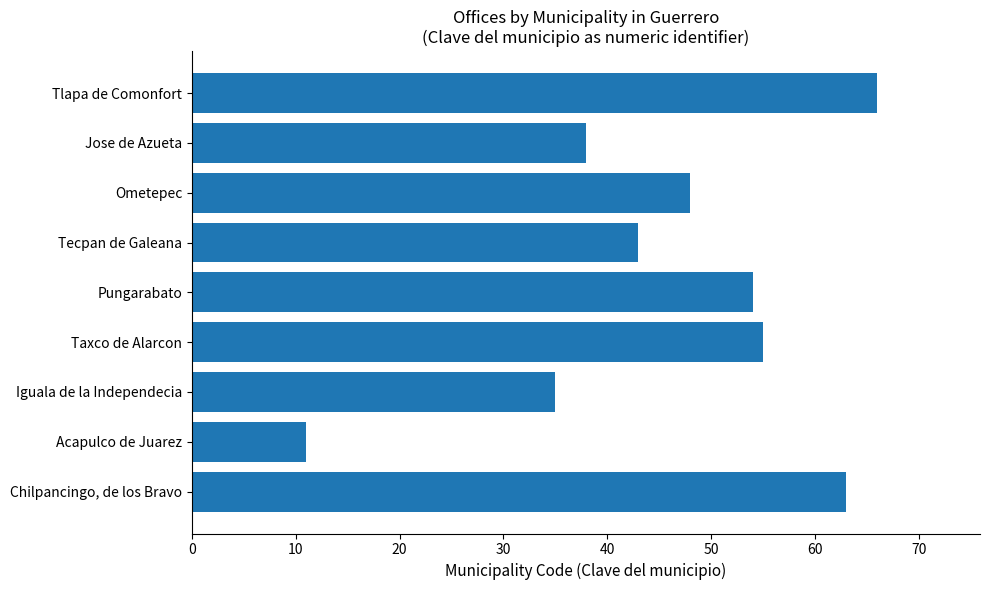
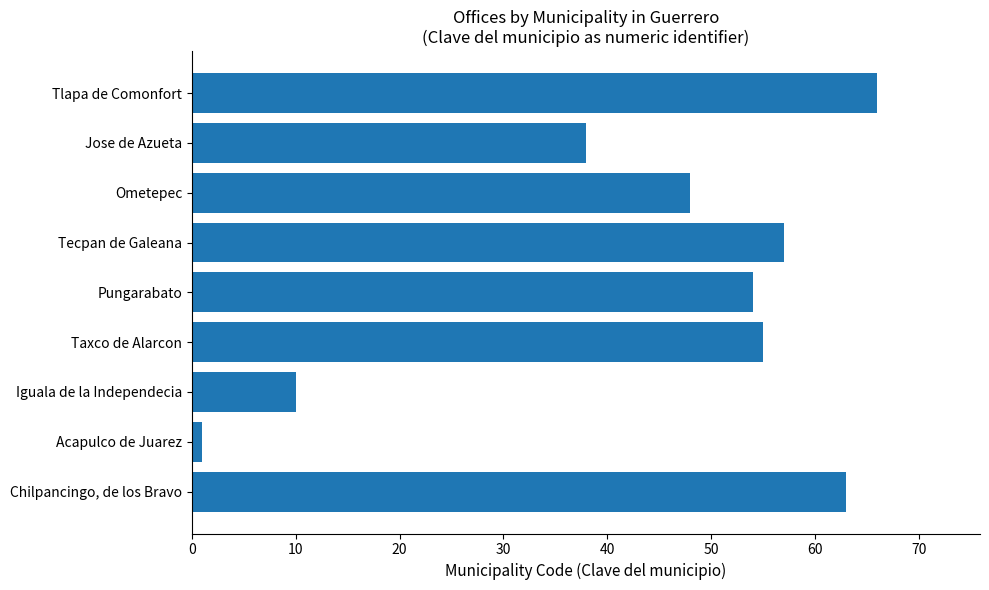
  {
    "Tlapa de Comonfort": 66,
    "Jose de Azueta": 38,
    "Ometepec": 48,
-   "Tecpan de Galeana": 43,
+   "Tecpan de Galeana": 57,
    "Pungarabato": 54,
    "Taxco de Alarcon": 55,
-   "Iguala de la Independecia": 35,
-   "Acapulco de Juarez": 11,
+   "Iguala de la Independecia": 10,
+   "Acapulco de Juarez": 1,
    "Chilpancingo, de los Bravo": 63
  }
